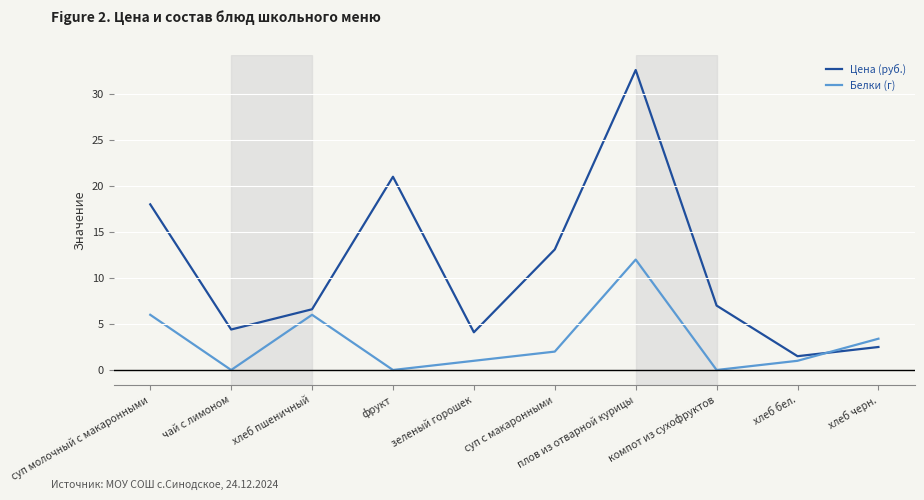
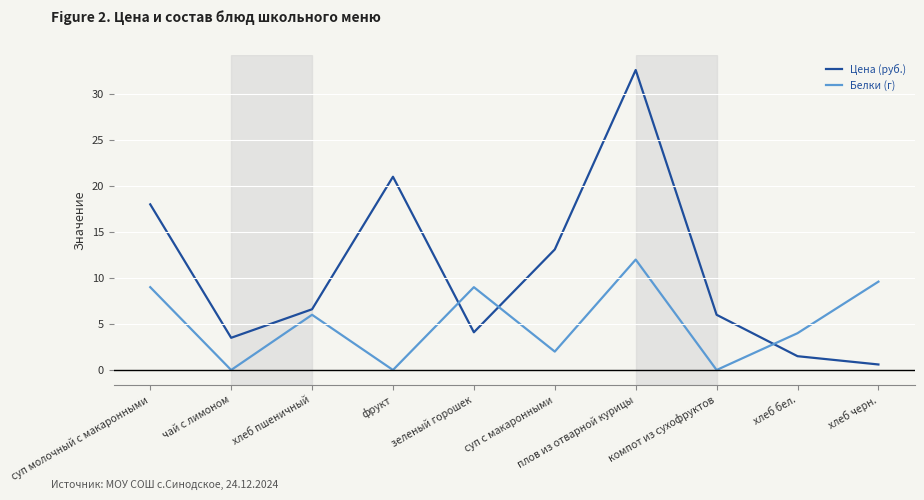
  {
    "Цена (руб.)": {
      "суп молочный с макаронными": 18,
-     "чай с лимоном": 4.4,
+     "чай с лимоном": 3.5,
      "хлеб пшеничный": 7,
      "фрукт": 21,
      "зеленый горошек": 4,
      "суп с макаронными": 13,
      "плов из отварной курицы": 33,
-     "компот из сухофруктов": 7,
+     "компот из сухофруктов": 6,
      "хлеб бел.": 2,
-     "хлеб черн.": 3
+     "хлеб черн.": 1
    },
    "Белки (г)": {
-     "суп молочный с макаронными": 6,
+     "суп молочный с макаронными": 9,
      "чай с лимоном": 0,
      "хлеб пшеничный": 6,
      "фрукт": 0,
-     "зеленый горошек": 1,
+     "зеленый горошек": 9,
      "суп с макаронными": 2,
      "плов из отварной курицы": 12,
      "компот из сухофруктов": 0,
-     "хлеб бел.": 1,
-     "хлеб черн.": 3
+     "хлеб бел.": 4,
+     "хлеб черн.": 10
    }
  }
